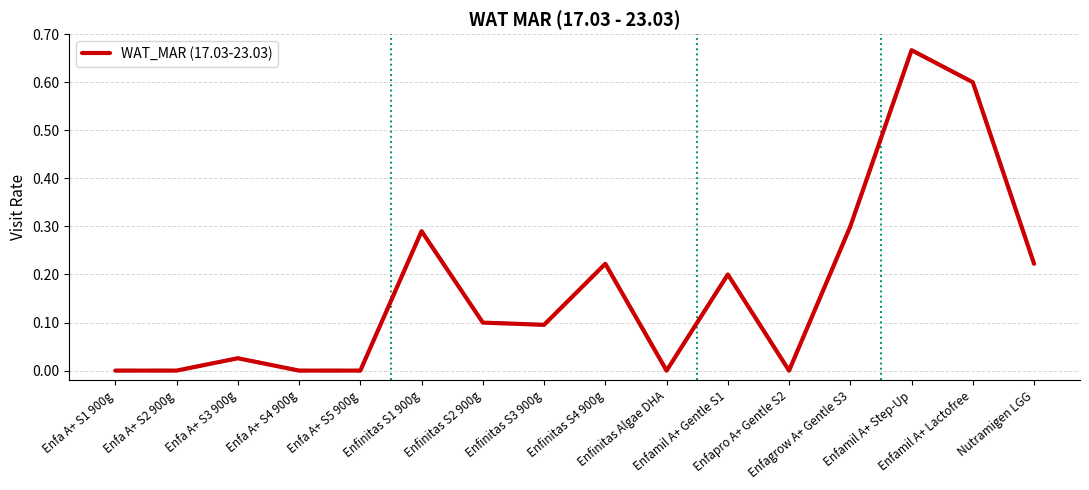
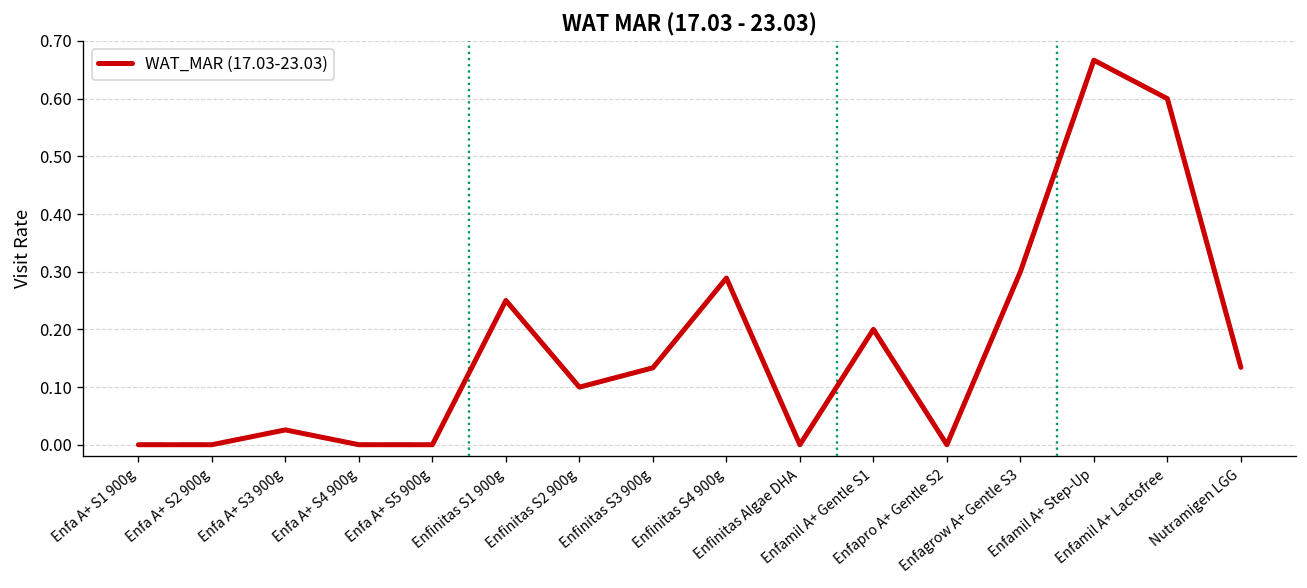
  {
    "Enfa A+ S1 900g": 0.00,
    "Enfa A+ S2 900g": 0.00,
    "Enfa A+ S3 900g": 0.03,
    "Enfa A+ S4 900g": 0.00,
    "Enfa A+ S5 900g": 0.00,
-   "Enfinitas S1 900g": 0.29,
+   "Enfinitas S1 900g": 0.25,
    "Enfinitas S2 900g": 0.10,
-   "Enfinitas S3 900g": 0.10,
-   "Enfinitas S4 900g": 0.22,
+   "Enfinitas S3 900g": 0.13,
+   "Enfinitas S4 900g": 0.29,
    "Enfinitas Algae DHA": 0.00,
    "Enfamil A+ Gentle S1": 0.20,
    "Enfapro A+ Gentle S2": 0.00,
    "Enfagrow A+ Gentle S3": 0.30,
    "Enfamil A+ Step-Up": 0.67,
    "Enfamil A+ Lactofree": 0.60,
-   "Nutramigen LGG": 0.22
+   "Nutramigen LGG": 0.13
  }
